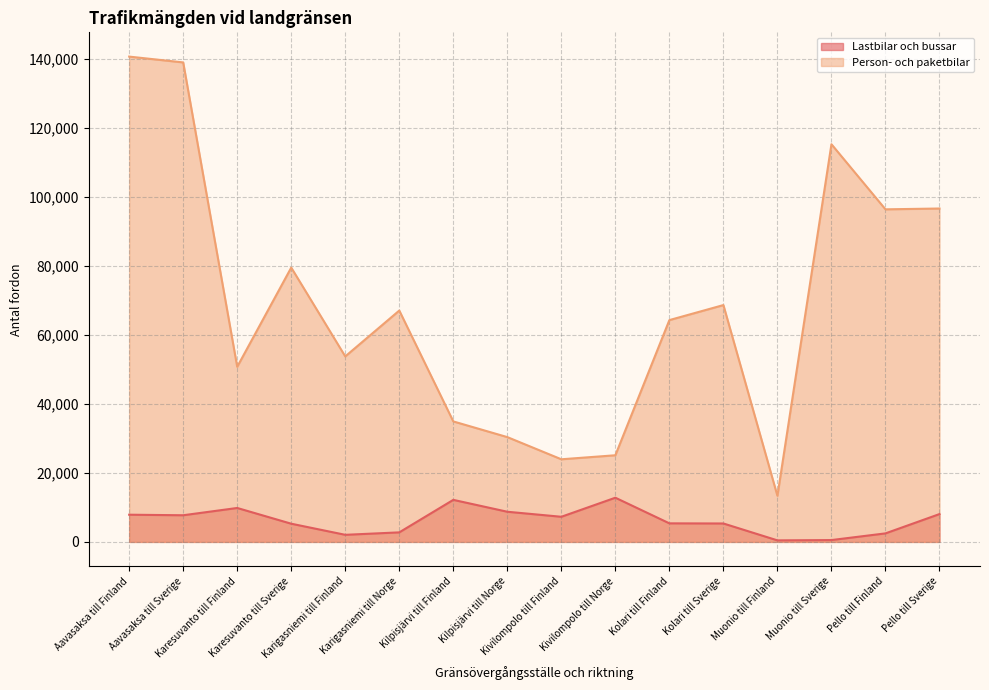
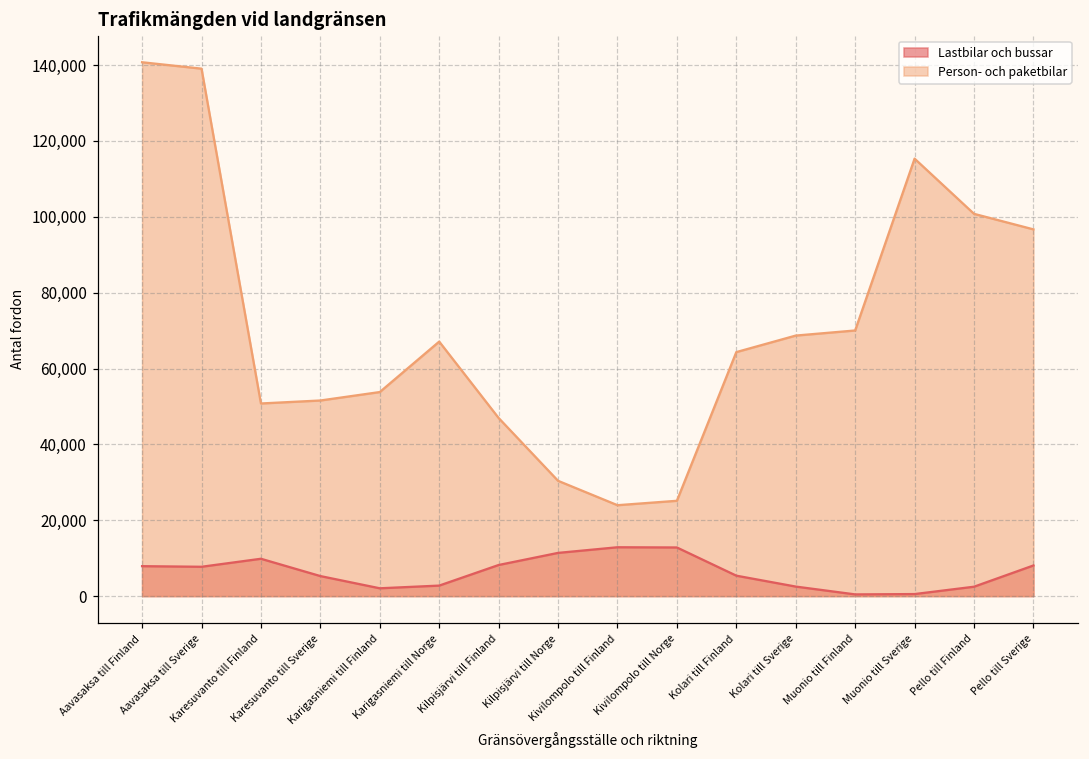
  {
    "Lastbilar och bussar": {
      "Aavasaksa till Finland": "8,000",
      "Aavasaksa till Sverige": "8,000",
      "Karesuvanto till Finland": "10,000",
      "Karesuvanto till Sverige": "5,000",
      "Karigasniemi till Finland": "2,000",
      "Karigasniemi till Norge": "3,000",
-     "Kilpisjärvi till Finland": "12,000",
-     "Kilpisjärvi till Norge": "9,000",
-     "Kivilompolo till Finland": "7,000",
+     "Kilpisjärvi till Finland": "8,000",
+     "Kilpisjärvi till Norge": "11,000",
+     "Kivilompolo till Finland": "13,000",
      "Kivilompolo till Norge": "13,000",
      "Kolari till Finland": "5,000",
-     "Kolari till Sverige": "5,000",
+     "Kolari till Sverige": "3,000",
      "Muonio till Finland": "0",
      "Muonio till Sverige": "1,000",
      "Pello till Finland": "2,000",
      "Pello till Sverige": "8,000"
    },
    "Person- och paketbilar": {
      "Aavasaksa till Finland": "141,000",
      "Aavasaksa till Sverige": "139,000",
      "Karesuvanto till Finland": "51,000",
-     "Karesuvanto till Sverige": "80,000",
+     "Karesuvanto till Sverige": "52,000",
      "Karigasniemi till Finland": "54,000",
      "Karigasniemi till Norge": "67,000",
-     "Kilpisjärvi till Finland": "35,000",
+     "Kilpisjärvi till Finland": "47,000",
      "Kilpisjärvi till Norge": "30,000",
      "Kivilompolo till Finland": "24,000",
      "Kivilompolo till Norge": "25,000",
      "Kolari till Finland": "64,000",
      "Kolari till Sverige": "69,000",
-     "Muonio till Finland": "13,000",
+     "Muonio till Finland": "70,000",
      "Muonio till Sverige": "115,000",
-     "Pello till Finland": "96,000",
+     "Pello till Finland": "101,000",
      "Pello till Sverige": "97,000"
    }
  }
